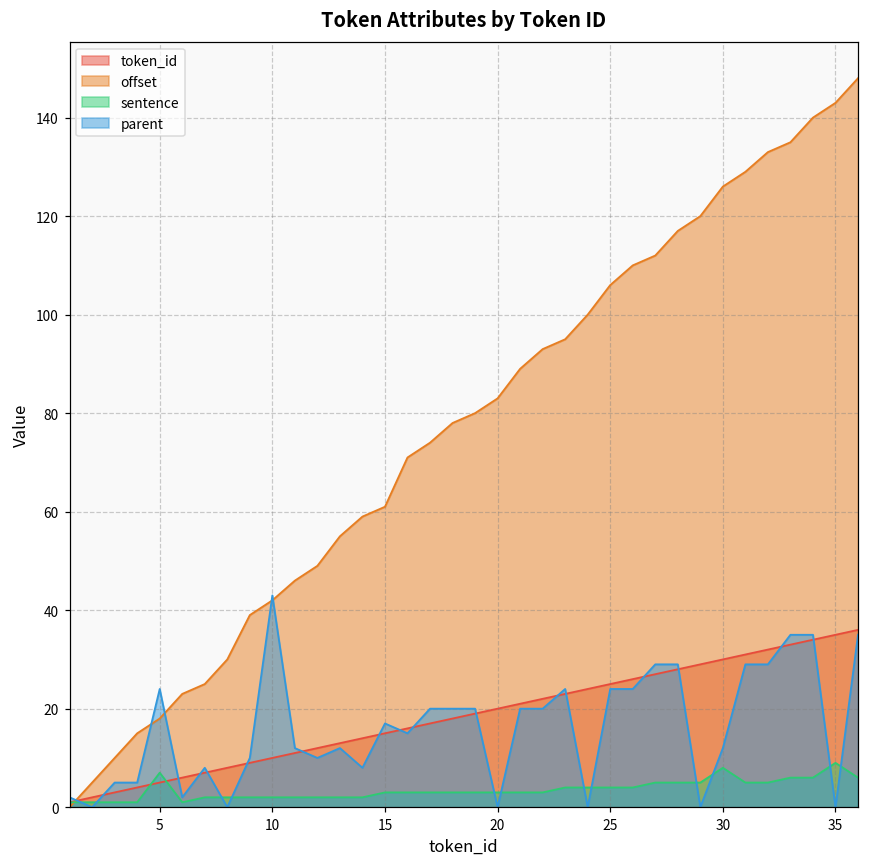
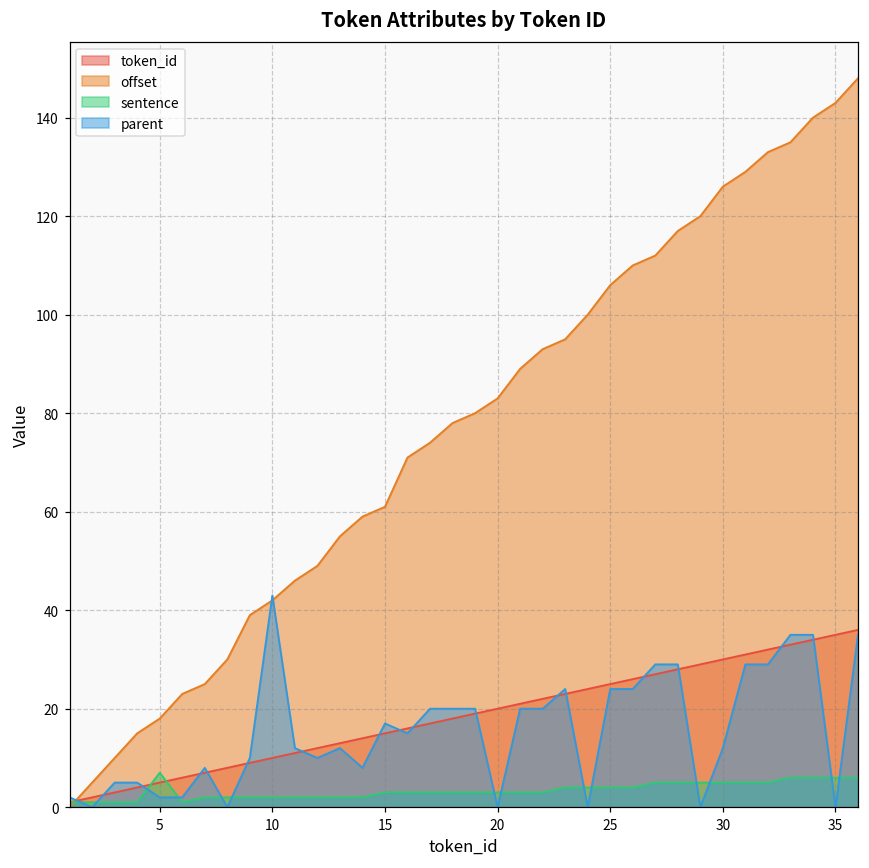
  {
    "sentence": {
      "5": 7,
      "10": 2,
      "15": 3,
      "20": 3,
      "25": 4,
-     "30": 8,
-     "35": 9
+     "30": 5,
+     "35": 6
    },
    "parent": {
-     "5": 24,
+     "5": 2,
      "10": 43,
      "15": 17,
      "20": 0,
      "25": 24,
      "30": 12,
      "35": 0
    }
  }
